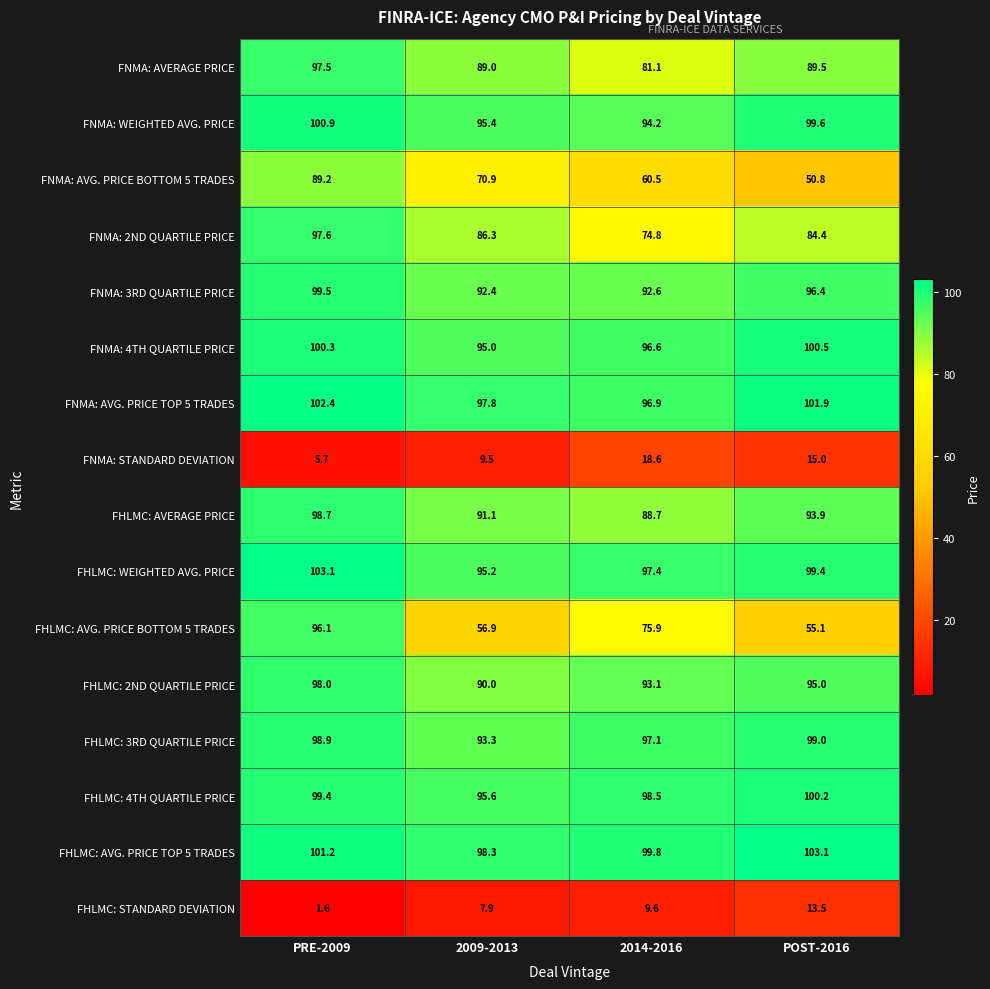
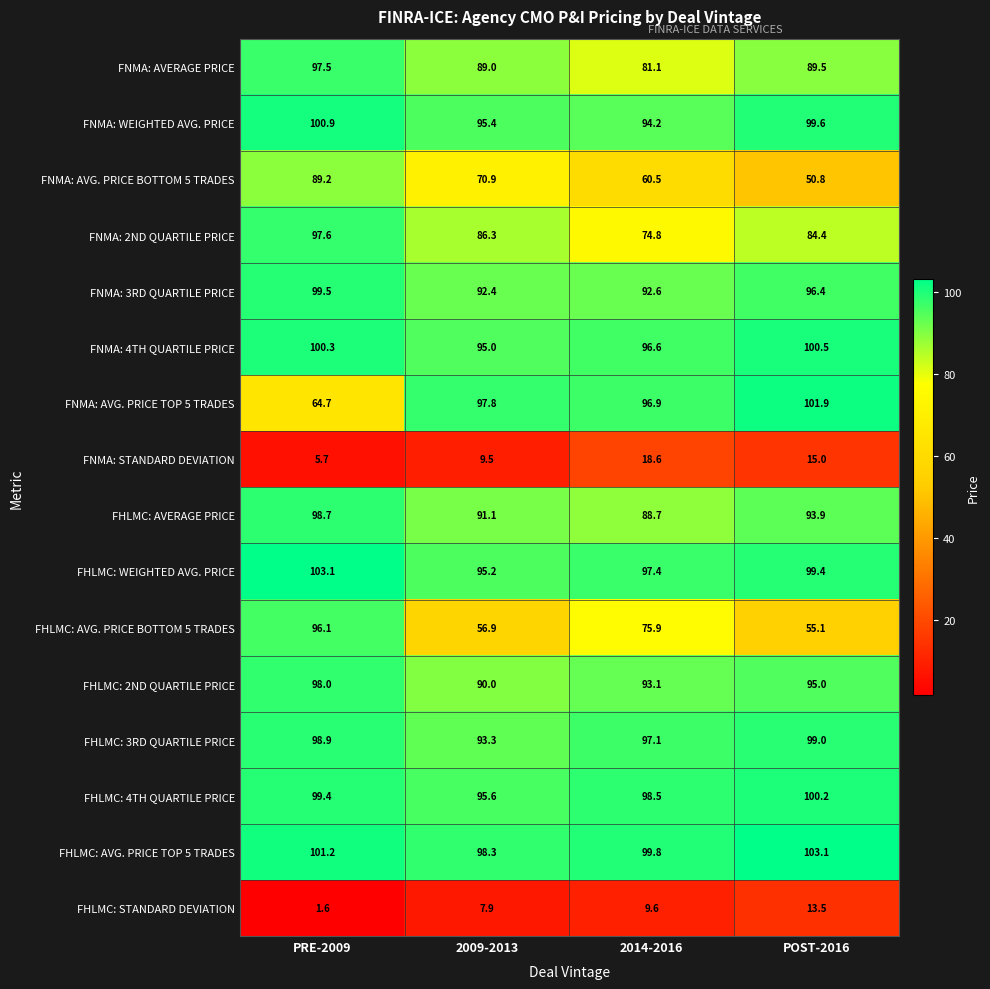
  {
    "FNMA: AVERAGE PRICE": {
      "PRE-2009": 97.5,
      "2009-2013": 89.0,
      "2014-2016": 81.1,
      "POST-2016": 89.5
    },
    "FNMA: WEIGHTED AVG. PRICE": {
      "PRE-2009": 100.9,
      "2009-2013": 95.4,
      "2014-2016": 94.2,
      "POST-2016": 99.6
    },
    "FNMA: AVG. PRICE BOTTOM 5 TRADES": {
      "PRE-2009": 89.2,
      "2009-2013": 70.9,
      "2014-2016": 60.5,
      "POST-2016": 50.8
    },
    "FNMA: 2ND QUARTILE PRICE": {
      "PRE-2009": 97.6,
      "2009-2013": 86.3,
      "2014-2016": 74.8,
      "POST-2016": 84.4
    },
    "FNMA: 3RD QUARTILE PRICE": {
      "PRE-2009": 99.5,
      "2009-2013": 92.4,
      "2014-2016": 92.6,
      "POST-2016": 96.4
    },
    "FNMA: 4TH QUARTILE PRICE": {
      "PRE-2009": 100.3,
      "2009-2013": 95.0,
      "2014-2016": 96.6,
      "POST-2016": 100.5
    },
    "FNMA: AVG. PRICE TOP 5 TRADES": {
-     "PRE-2009": 102.4,
+     "PRE-2009": 64.7,
      "2009-2013": 97.8,
      "2014-2016": 96.9,
      "POST-2016": 101.9
    },
    "FNMA: STANDARD DEVIATION": {
      "PRE-2009": 5.7,
      "2009-2013": 9.5,
      "2014-2016": 18.6,
      "POST-2016": 15.0
    },
    "FHLMC: AVERAGE PRICE": {
      "PRE-2009": 98.7,
      "2009-2013": 91.1,
      "2014-2016": 88.7,
      "POST-2016": 93.9
    },
    "FHLMC: WEIGHTED AVG. PRICE": {
      "PRE-2009": 103.1,
      "2009-2013": 95.2,
      "2014-2016": 97.4,
      "POST-2016": 99.4
    },
    "FHLMC: AVG. PRICE BOTTOM 5 TRADES": {
      "PRE-2009": 96.1,
      "2009-2013": 56.9,
      "2014-2016": 75.9,
      "POST-2016": 55.1
    },
    "FHLMC: 2ND QUARTILE PRICE": {
      "PRE-2009": 98.0,
      "2009-2013": 90.0,
      "2014-2016": 93.1,
      "POST-2016": 95.0
    },
    "FHLMC: 3RD QUARTILE PRICE": {
      "PRE-2009": 98.9,
      "2009-2013": 93.3,
      "2014-2016": 97.1,
      "POST-2016": 99.0
    },
    "FHLMC: 4TH QUARTILE PRICE": {
      "PRE-2009": 99.4,
      "2009-2013": 95.6,
      "2014-2016": 98.5,
      "POST-2016": 100.2
    },
    "FHLMC: AVG. PRICE TOP 5 TRADES": {
      "PRE-2009": 101.2,
      "2009-2013": 98.3,
      "2014-2016": 99.8,
      "POST-2016": 103.1
    },
    "FHLMC: STANDARD DEVIATION": {
      "PRE-2009": 1.6,
      "2009-2013": 7.9,
      "2014-2016": 9.6,
      "POST-2016": 13.5
    }
  }
